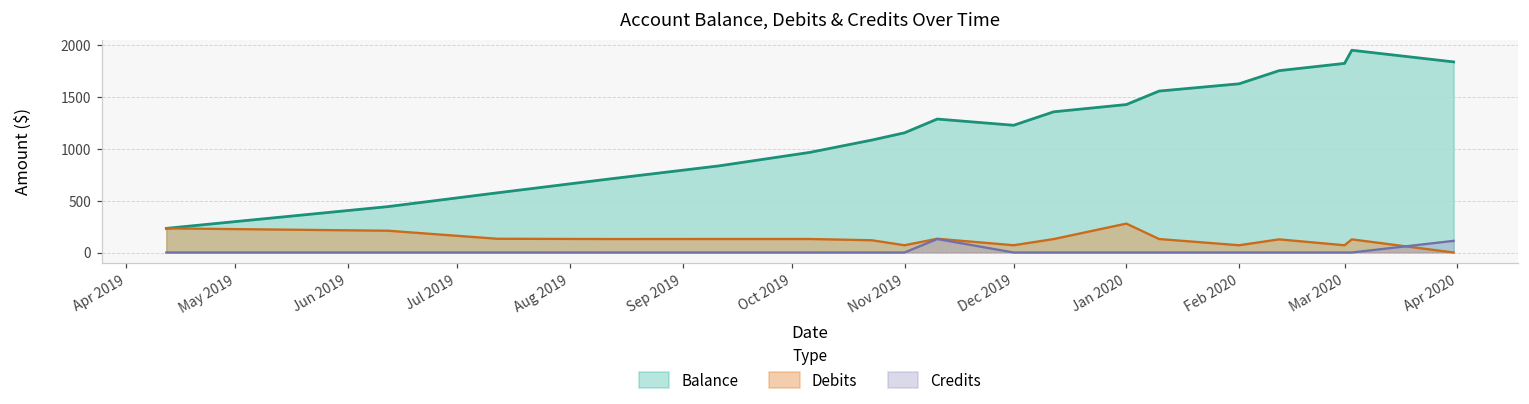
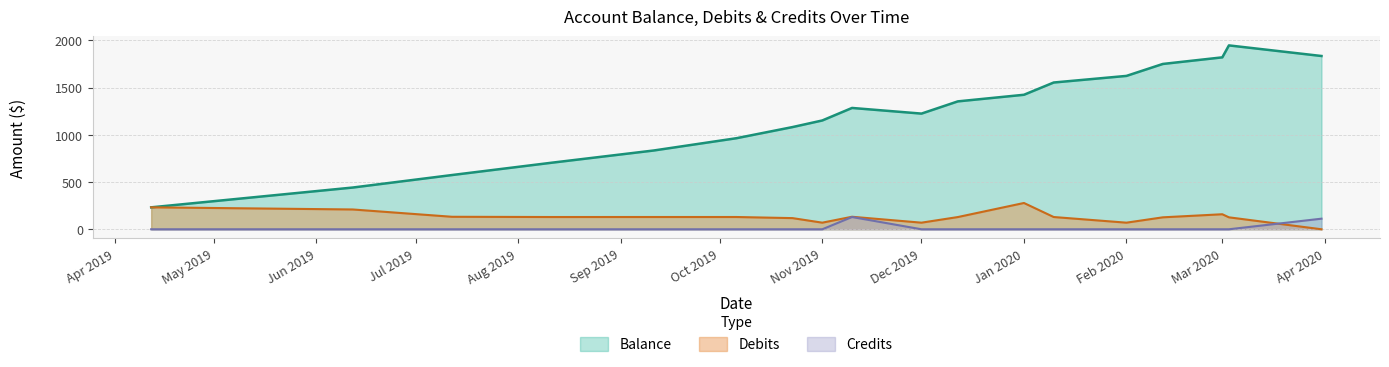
  {
    "Debits": {
      "Nov 2019": 100,
      "Dec 2019": 100,
      "Jan 2020": 300,
      "Feb 2020": 100,
-     "Mar 2020": 100
+     "Mar 2020": 200
    }
  }
